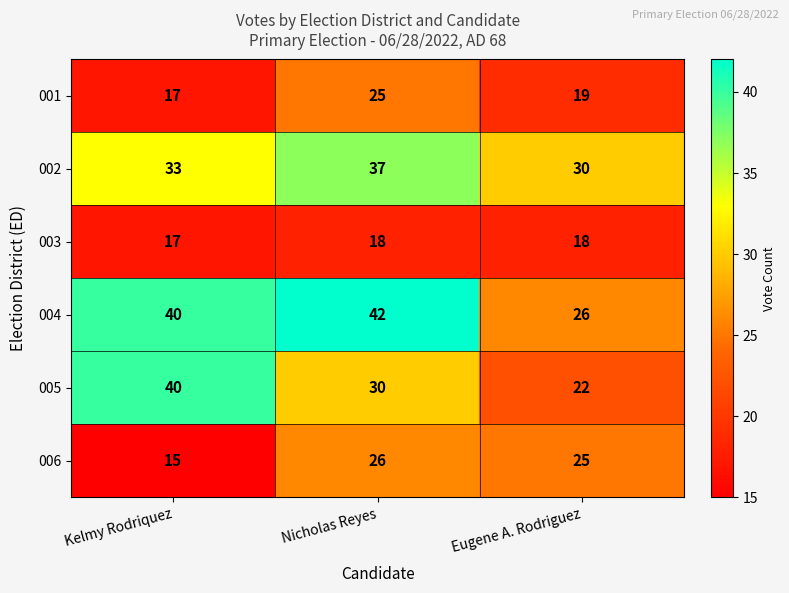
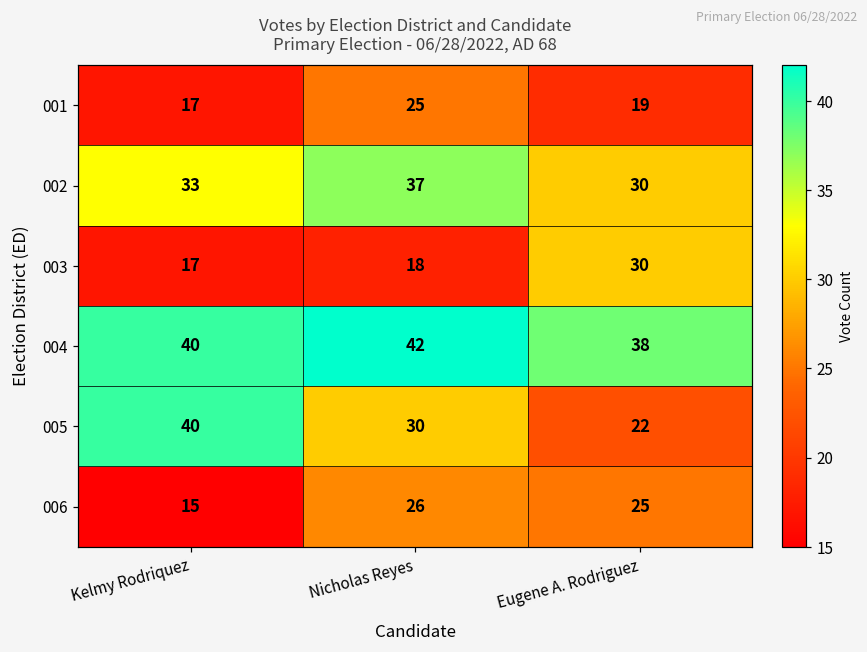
  {
    "001": {
      "Kelmy Rodriquez": 17,
      "Nicholas Reyes": 25,
      "Eugene A. Rodriguez": 19
    },
    "002": {
      "Kelmy Rodriquez": 33,
      "Nicholas Reyes": 37,
      "Eugene A. Rodriguez": 30
    },
    "003": {
      "Kelmy Rodriquez": 17,
      "Nicholas Reyes": 18,
-     "Eugene A. Rodriguez": 18
+     "Eugene A. Rodriguez": 30
    },
    "004": {
      "Kelmy Rodriquez": 40,
      "Nicholas Reyes": 42,
-     "Eugene A. Rodriguez": 26
+     "Eugene A. Rodriguez": 38
    },
    "005": {
      "Kelmy Rodriquez": 40,
      "Nicholas Reyes": 30,
      "Eugene A. Rodriguez": 22
    },
    "006": {
      "Kelmy Rodriquez": 15,
      "Nicholas Reyes": 26,
      "Eugene A. Rodriguez": 25
    }
  }
